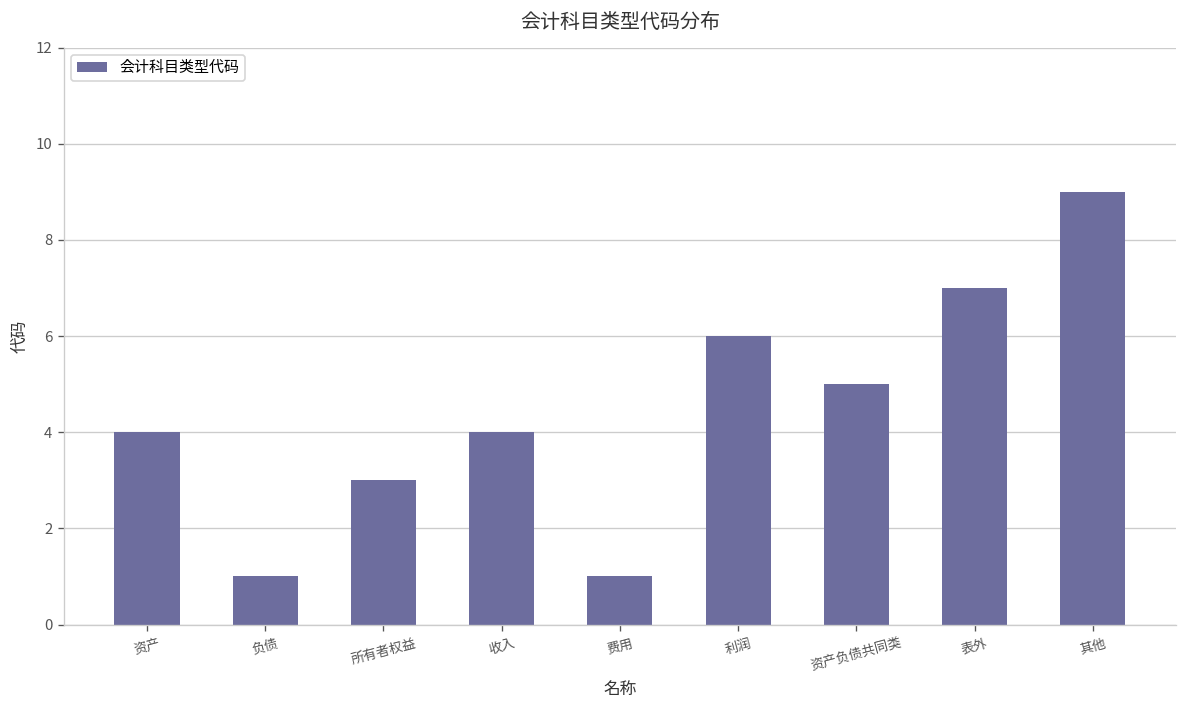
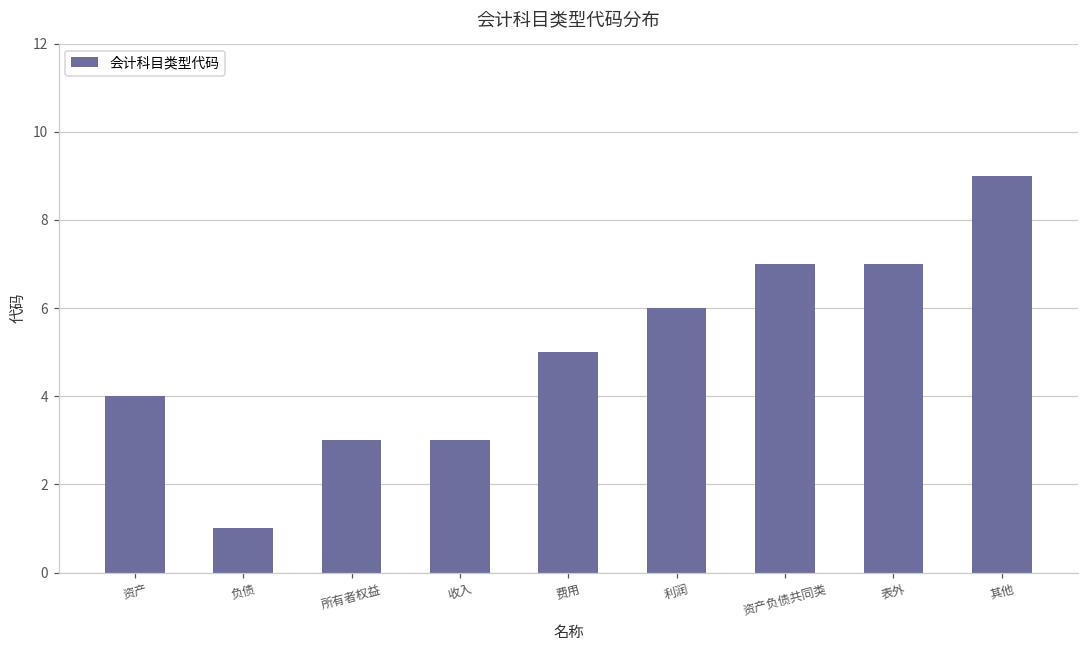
  {
    "资产": 4,
    "负债": 1,
    "所有者权益": 3,
-   "收入": 4,
-   "费用": 1,
+   "收入": 3,
+   "费用": 5,
    "利润": 6,
-   "资产负债共同类": 5,
+   "资产负债共同类": 7,
    "表外": 7,
    "其他": 9
  }
